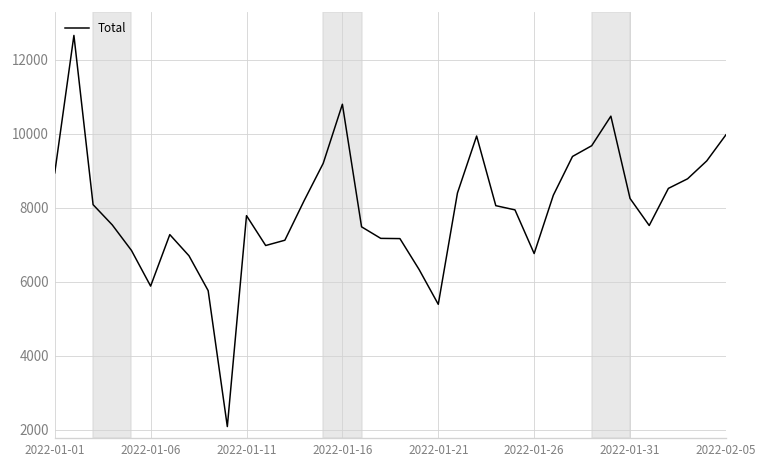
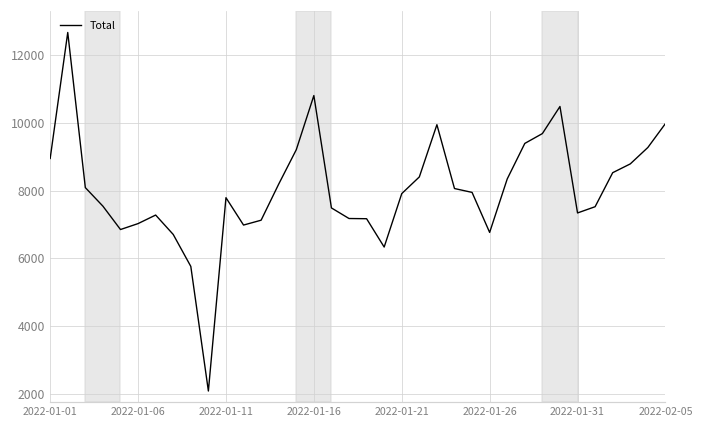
  {
    "2022-01-01": 8900,
-   "2022-01-06": 5900,
+   "2022-01-06": 7000,
    "2022-01-11": 7800,
    "2022-01-16": 10800,
-   "2022-01-21": 5400,
+   "2022-01-21": 7900,
    "2022-01-26": 6800,
-   "2022-01-31": 8300,
+   "2022-01-31": 7300,
    "2022-02-05": 10000
  }
